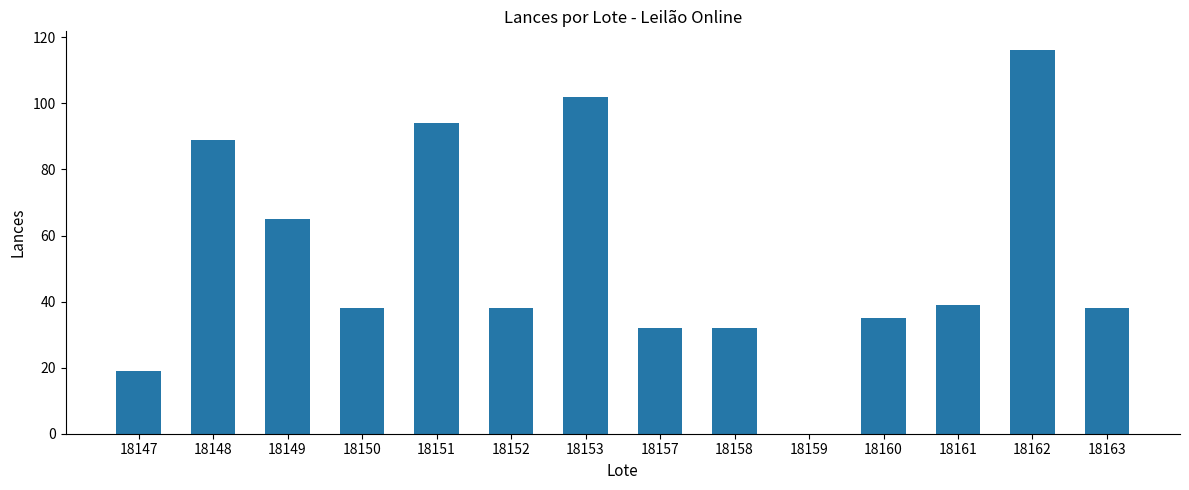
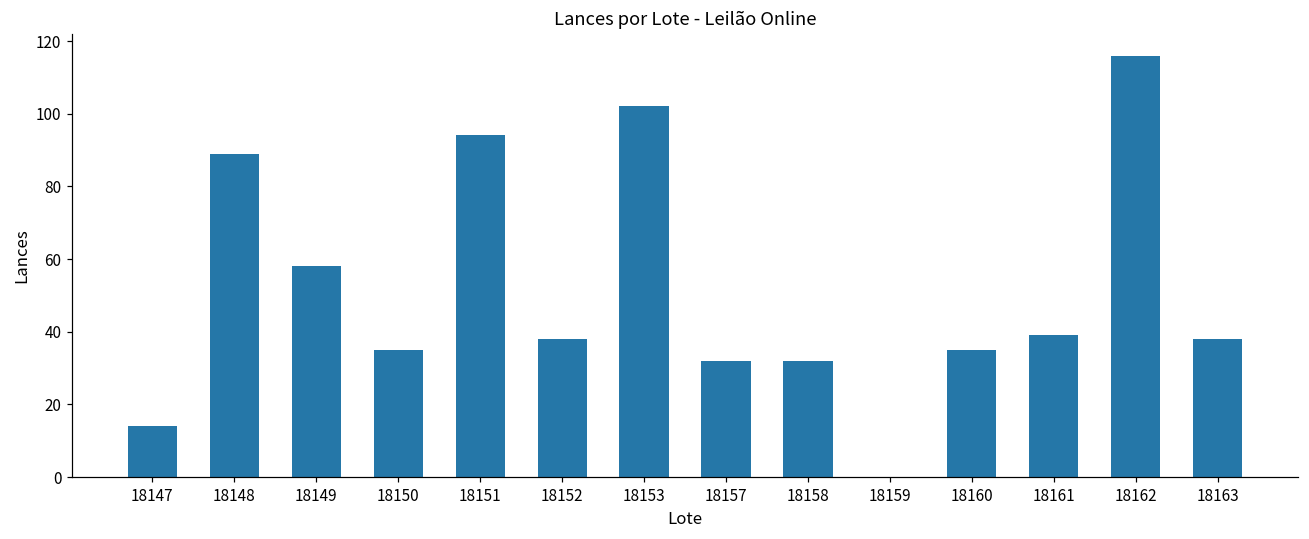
  {
-   "18147": 19,
+   "18147": 14,
    "18148": 89,
-   "18149": 65,
-   "18150": 38,
+   "18149": 58,
+   "18150": 35,
    "18151": 94,
    "18152": 38,
    "18153": 102,
    "18157": 32,
    "18158": 32,
    "18159": 0,
    "18160": 35,
    "18161": 39,
    "18162": 116,
    "18163": 38
  }
